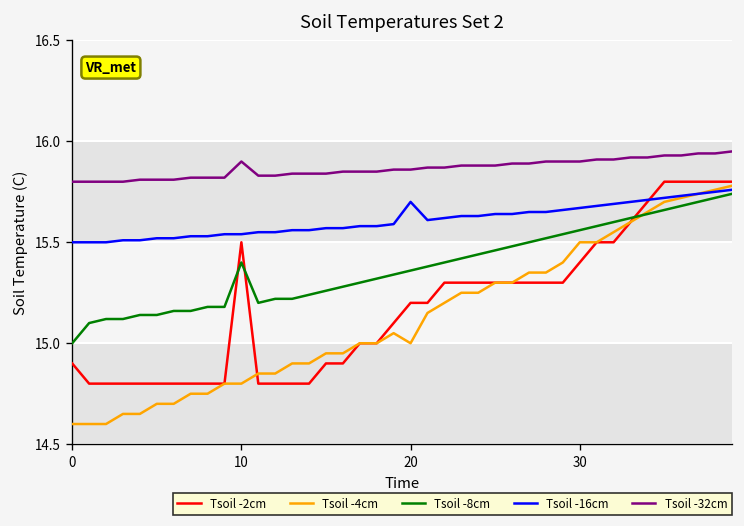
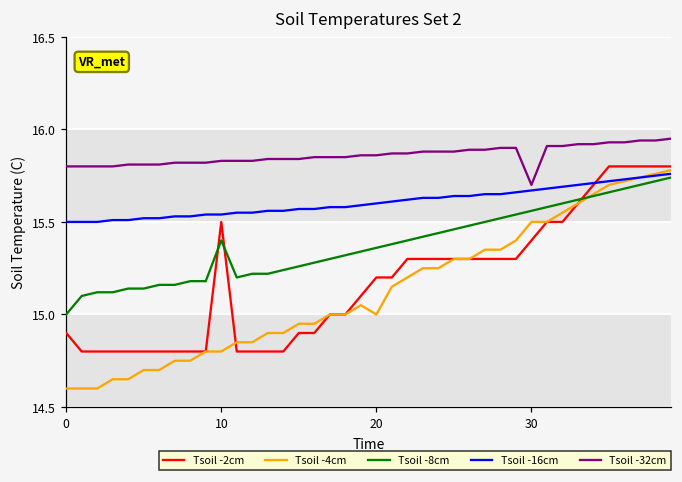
  {
    "Tsoil -2cm": {
      "0": 14.90,
      "10": 15.50,
      "20": 15.20,
      "30": 15.40
    },
    "Tsoil -4cm": {
      "0": 14.60,
      "10": 14.80,
      "20": 15.00,
      "30": 15.50
    },
    "Tsoil -8cm": {
      "0": 15.00,
      "10": 15.40,
      "20": 15.36,
      "30": 15.56
    },
    "Tsoil -16cm": {
      "0": 15.5,
      "10": 15.54,
-     "20": 15.7,
+     "20": 15.6,
      "30": 15.67
    },
    "Tsoil -32cm": {
      "0": 15.80,
-     "10": 15.90,
+     "10": 15.83,
      "20": 15.86,
-     "30": 15.9
+     "30": 15.7
    }
  }
